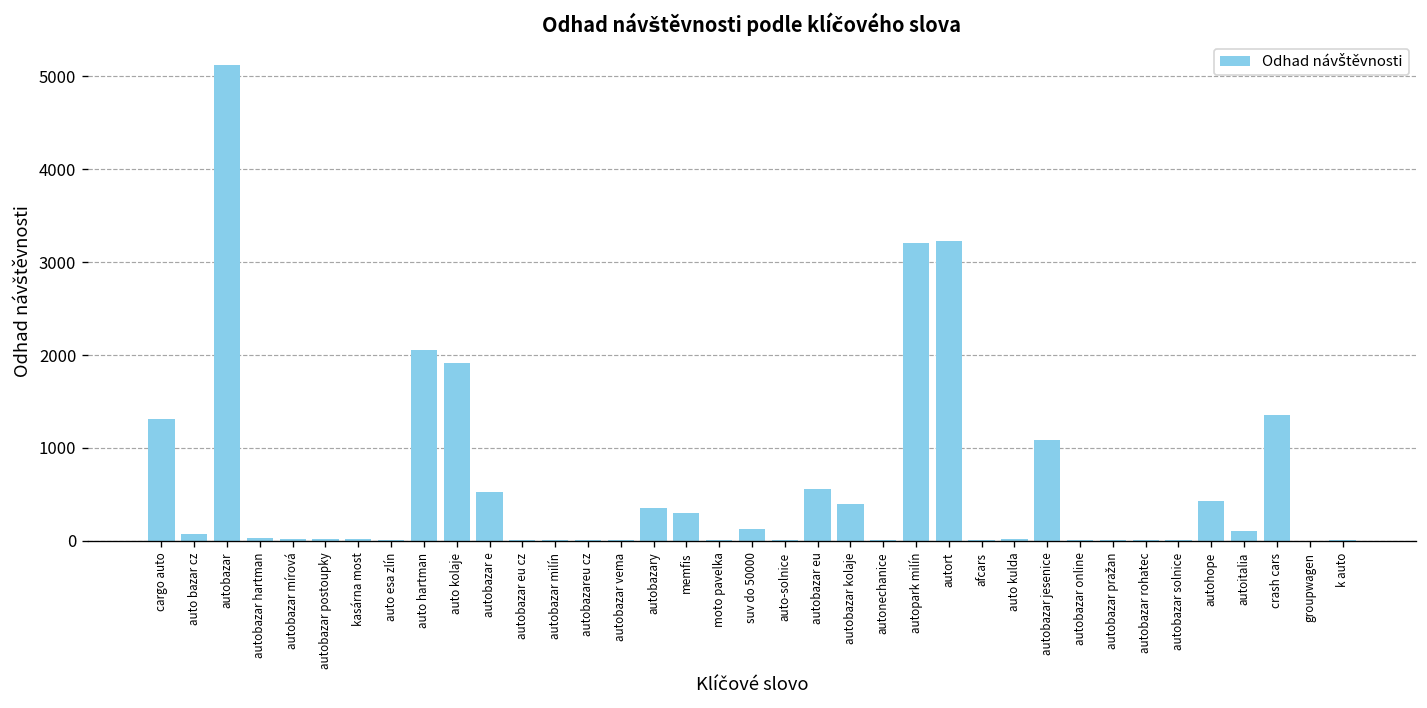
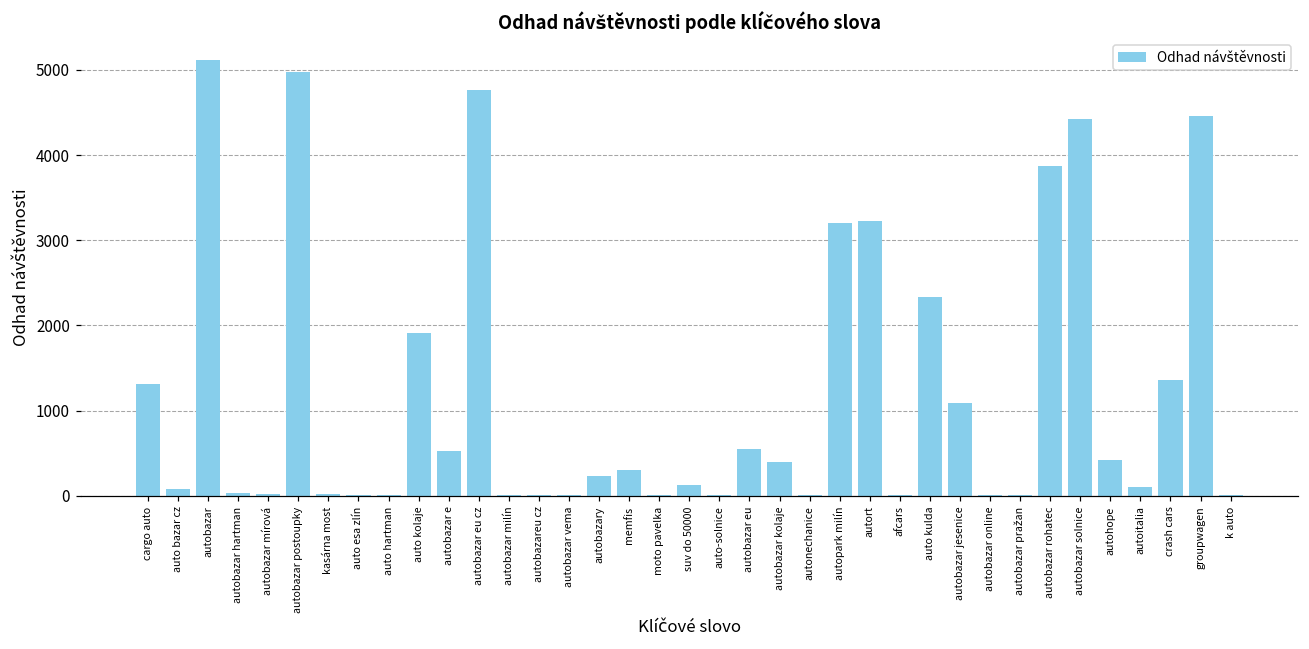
  {
    "cargo auto": 1300,
    "auto bazar cz": 100,
    "autobazar": 5100,
    "autobazar hartman": 0,
-   "autobazar postoupky": 0,
-   "auto hartman": 2100,
+   "autobazar postoupky": 5000,
+   "auto hartman": 0,
    "auto kolaje": 1900,
    "autobazar e": 500,
-   "autobazar eu cz": 0,
-   "autobazary": 400,
+   "autobazar eu cz": 4800,
+   "autobazary": 200,
    "memfis": 300,
    "suv do 50000": 100,
    "autobazar eu": 600,
    "autobazar kolaje": 400,
    "autopark milín": 3200,
    "autort": 3200,
-   "auto kulda": 0,
+   "auto kulda": 2300,
    "autobazar jesenice": 1100,
-   "autobazar rohatec": 0,
-   "autobazar solnice": 0,
+   "autobazar rohatec": 3900,
+   "autobazar solnice": 4400,
    "autohope": 400,
    "autoitalia": 100,
    "crash cars": 1400,
-   "groupwagen": 0
+   "groupwagen": 4500
  }
